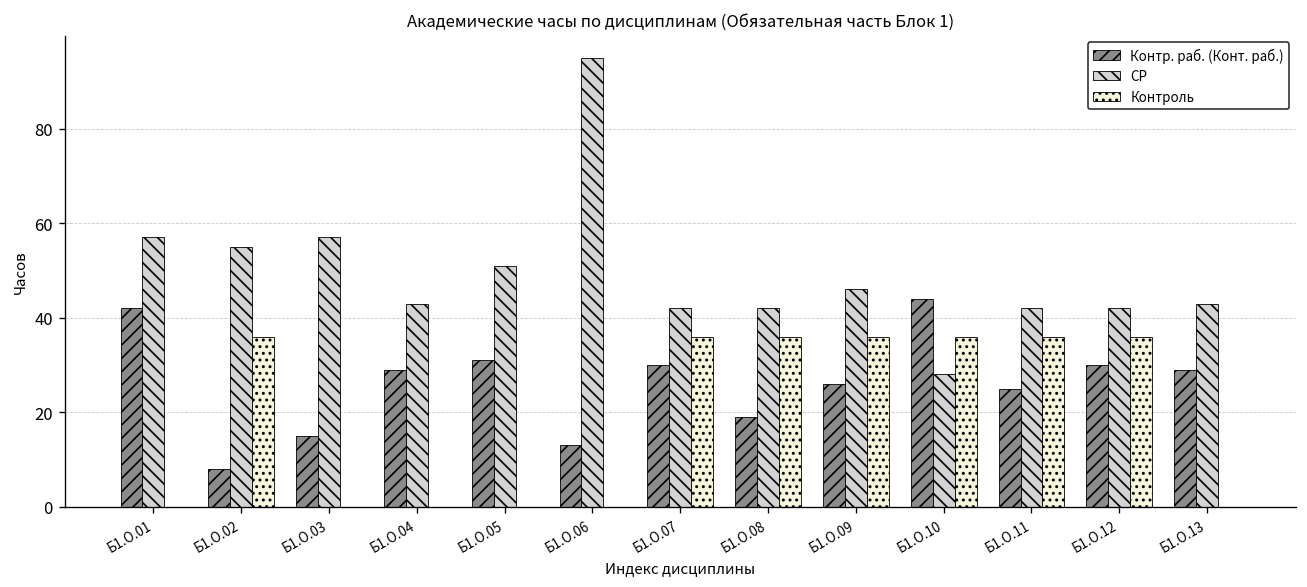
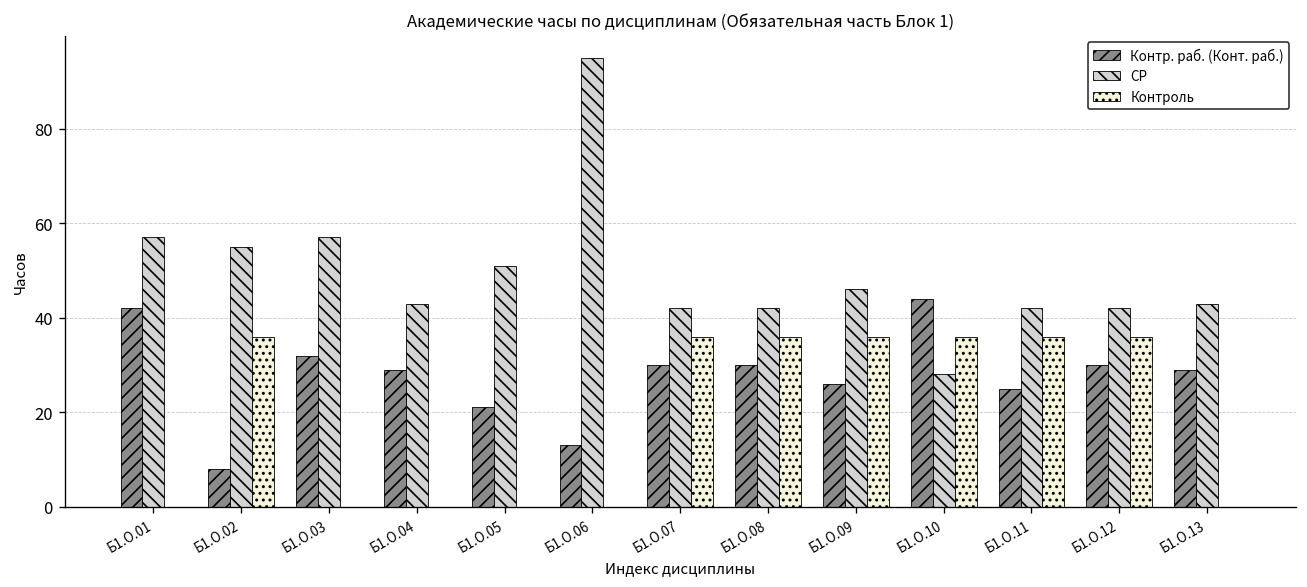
  {
    "Контр. раб. (Конт. раб.)": {
      "Б1.О.01": 42,
      "Б1.О.02": 8,
-     "Б1.О.03": 15,
+     "Б1.О.03": 32,
      "Б1.О.04": 29,
-     "Б1.О.05": 31,
+     "Б1.О.05": 21,
      "Б1.О.06": 13,
      "Б1.О.07": 30,
-     "Б1.О.08": 19,
+     "Б1.О.08": 30,
      "Б1.О.09": 26,
      "Б1.О.10": 44,
      "Б1.О.11": 25,
      "Б1.О.12": 30,
      "Б1.О.13": 29
    }
  }
